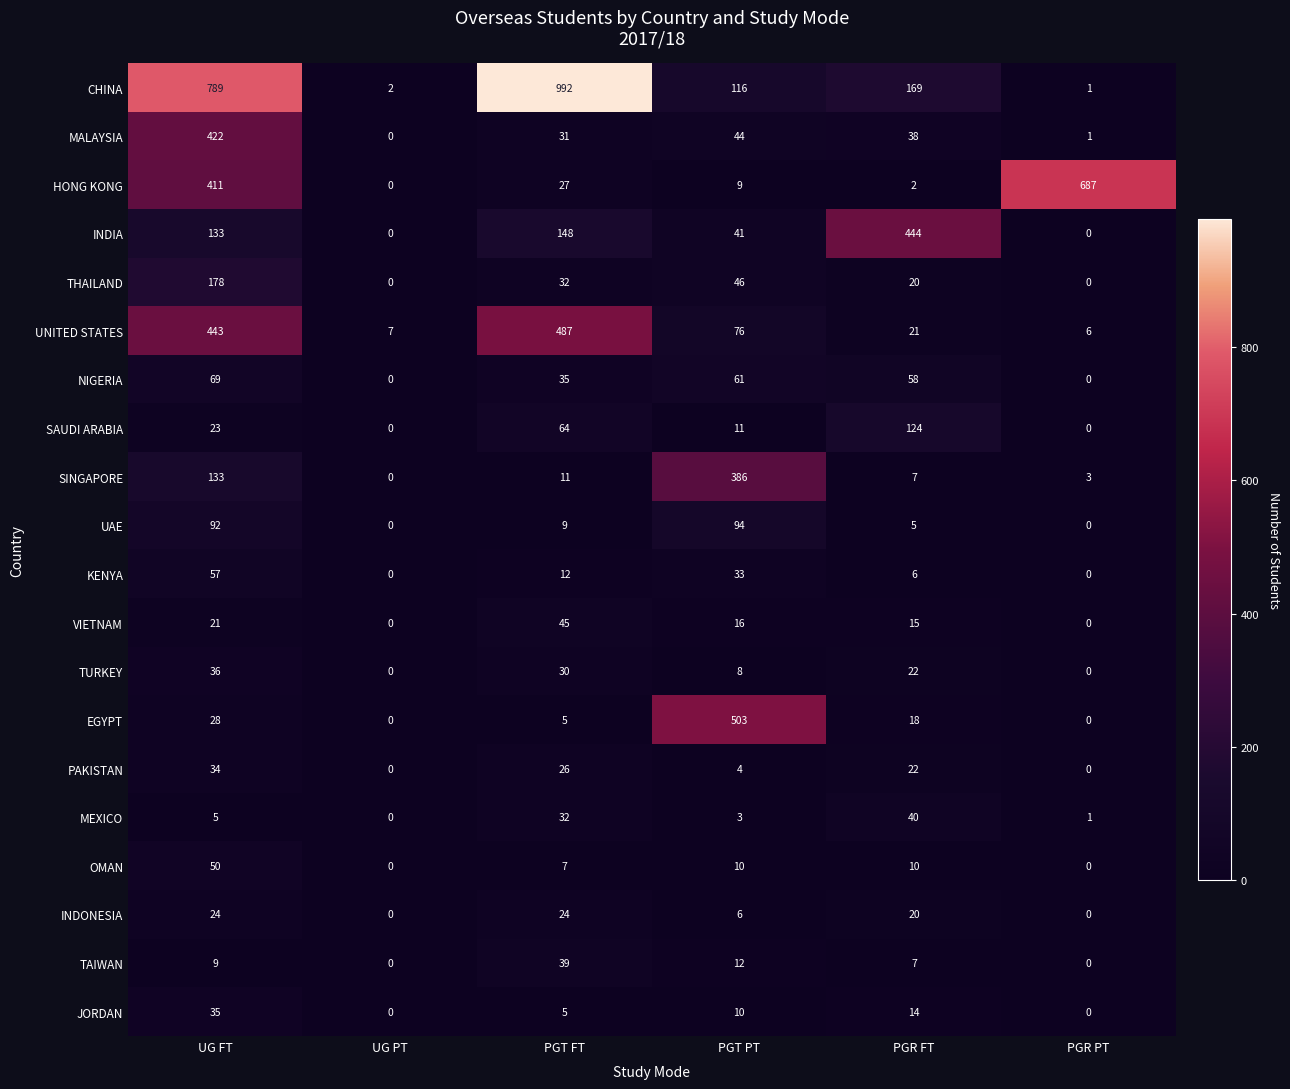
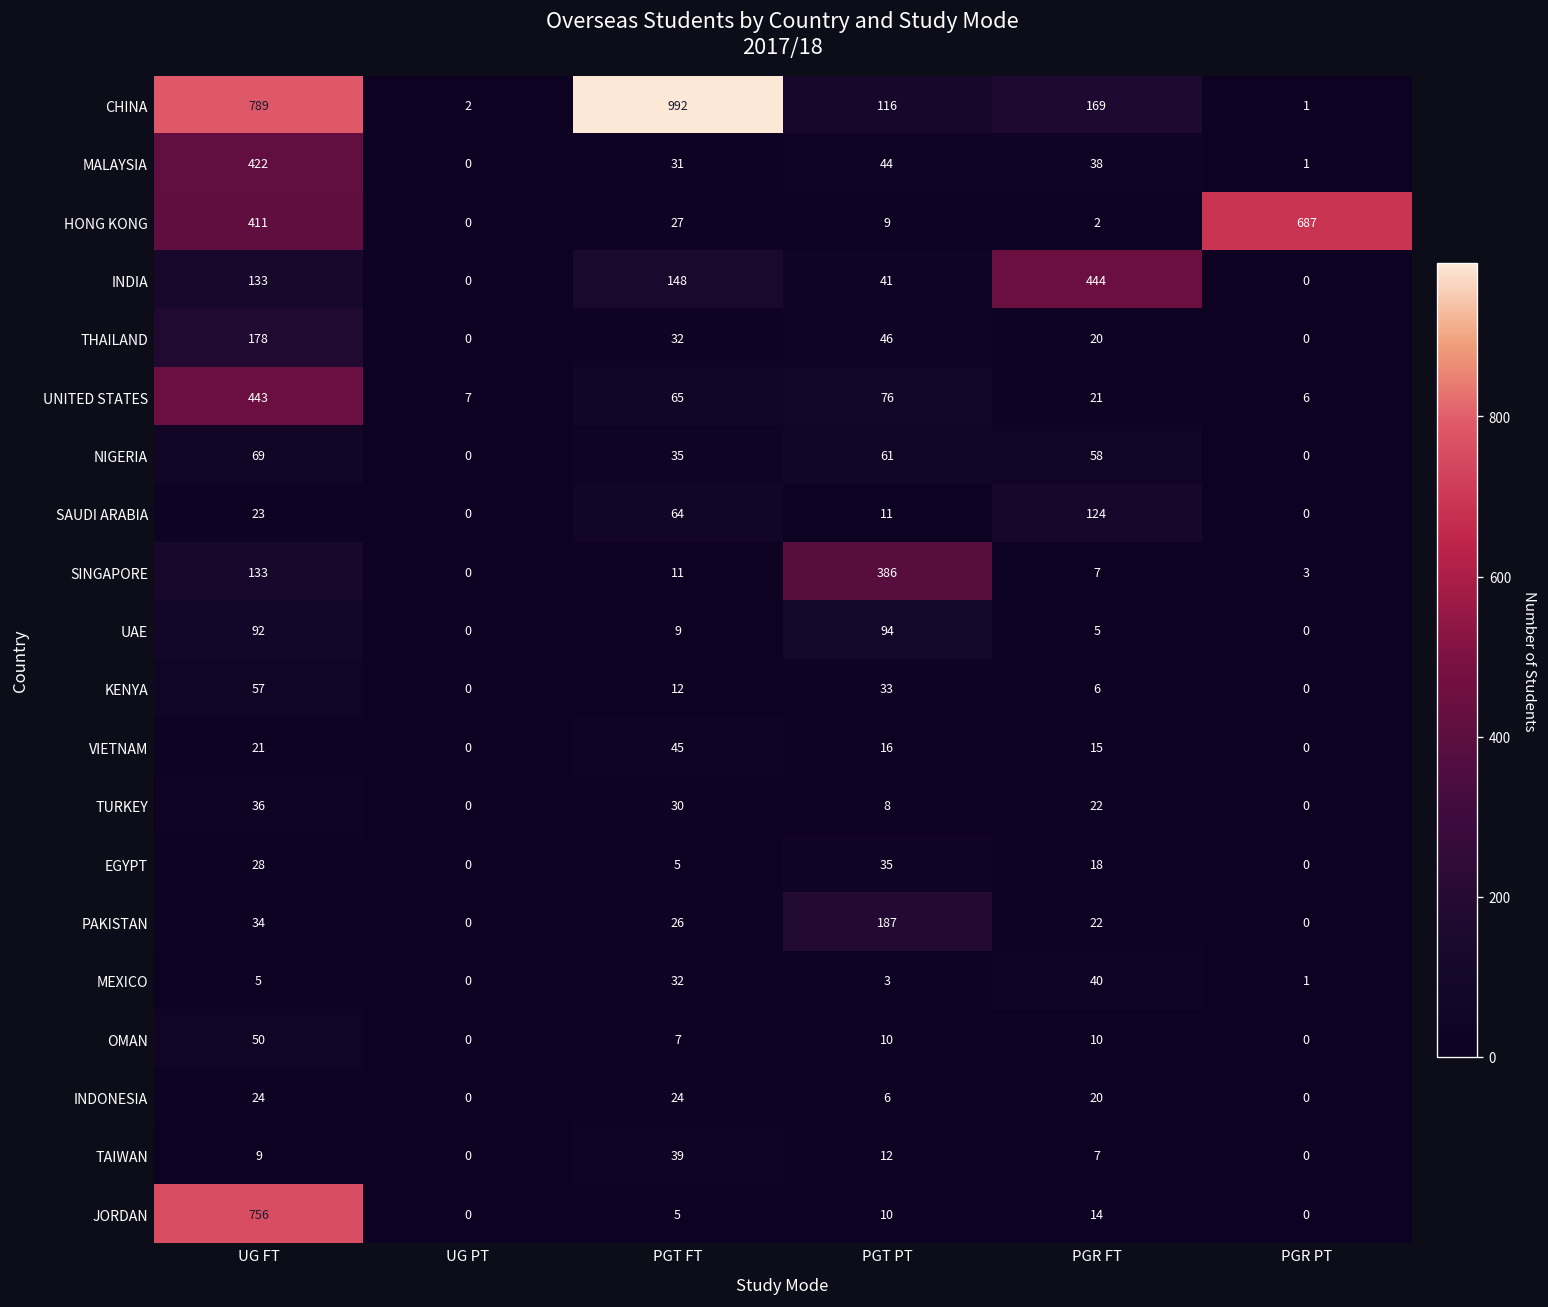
  {
    "CHINA": {
      "UG FT": 789,
      "UG PT": 2,
      "PGT FT": 992,
      "PGT PT": 116,
      "PGR FT": 169,
      "PGR PT": 1
    },
    "MALAYSIA": {
      "UG FT": 422,
      "UG PT": 0,
      "PGT FT": 31,
      "PGT PT": 44,
      "PGR FT": 38,
      "PGR PT": 1
    },
    "HONG KONG": {
      "UG FT": 411,
      "UG PT": 0,
      "PGT FT": 27,
      "PGT PT": 9,
      "PGR FT": 2,
      "PGR PT": 687
    },
    "INDIA": {
      "UG FT": 133,
      "UG PT": 0,
      "PGT FT": 148,
      "PGT PT": 41,
      "PGR FT": 444,
      "PGR PT": 0
    },
    "THAILAND": {
      "UG FT": 178,
      "UG PT": 0,
      "PGT FT": 32,
      "PGT PT": 46,
      "PGR FT": 20,
      "PGR PT": 0
    },
    "UNITED STATES": {
      "UG FT": 443,
      "UG PT": 7,
-     "PGT FT": 487,
+     "PGT FT": 65,
      "PGT PT": 76,
      "PGR FT": 21,
      "PGR PT": 6
    },
    "NIGERIA": {
      "UG FT": 69,
      "UG PT": 0,
      "PGT FT": 35,
      "PGT PT": 61,
      "PGR FT": 58,
      "PGR PT": 0
    },
    "SAUDI ARABIA": {
      "UG FT": 23,
      "UG PT": 0,
      "PGT FT": 64,
      "PGT PT": 11,
      "PGR FT": 124,
      "PGR PT": 0
    },
    "SINGAPORE": {
      "UG FT": 133,
      "UG PT": 0,
      "PGT FT": 11,
      "PGT PT": 386,
      "PGR FT": 7,
      "PGR PT": 3
    },
    "UAE": {
      "UG FT": 92,
      "UG PT": 0,
      "PGT FT": 9,
      "PGT PT": 94,
      "PGR FT": 5,
      "PGR PT": 0
    },
    "KENYA": {
      "UG FT": 57,
      "UG PT": 0,
      "PGT FT": 12,
      "PGT PT": 33,
      "PGR FT": 6,
      "PGR PT": 0
    },
    "VIETNAM": {
      "UG FT": 21,
      "UG PT": 0,
      "PGT FT": 45,
      "PGT PT": 16,
      "PGR FT": 15,
      "PGR PT": 0
    },
    "TURKEY": {
      "UG FT": 36,
      "UG PT": 0,
      "PGT FT": 30,
      "PGT PT": 8,
      "PGR FT": 22,
      "PGR PT": 0
    },
    "EGYPT": {
      "UG FT": 28,
      "UG PT": 0,
      "PGT FT": 5,
-     "PGT PT": 503,
+     "PGT PT": 35,
      "PGR FT": 18,
      "PGR PT": 0
    },
    "PAKISTAN": {
      "UG FT": 34,
      "UG PT": 0,
      "PGT FT": 26,
-     "PGT PT": 4,
+     "PGT PT": 187,
      "PGR FT": 22,
      "PGR PT": 0
    },
    "MEXICO": {
      "UG FT": 5,
      "UG PT": 0,
      "PGT FT": 32,
      "PGT PT": 3,
      "PGR FT": 40,
      "PGR PT": 1
    },
    "OMAN": {
      "UG FT": 50,
      "UG PT": 0,
      "PGT FT": 7,
      "PGT PT": 10,
      "PGR FT": 10,
      "PGR PT": 0
    },
    "INDONESIA": {
      "UG FT": 24,
      "UG PT": 0,
      "PGT FT": 24,
      "PGT PT": 6,
      "PGR FT": 20,
      "PGR PT": 0
    },
    "TAIWAN": {
      "UG FT": 9,
      "UG PT": 0,
      "PGT FT": 39,
      "PGT PT": 12,
      "PGR FT": 7,
      "PGR PT": 0
    },
    "JORDAN": {
-     "UG FT": 35,
+     "UG FT": 756,
      "UG PT": 0,
      "PGT FT": 5,
      "PGT PT": 10,
      "PGR FT": 14,
      "PGR PT": 0
    }
  }
